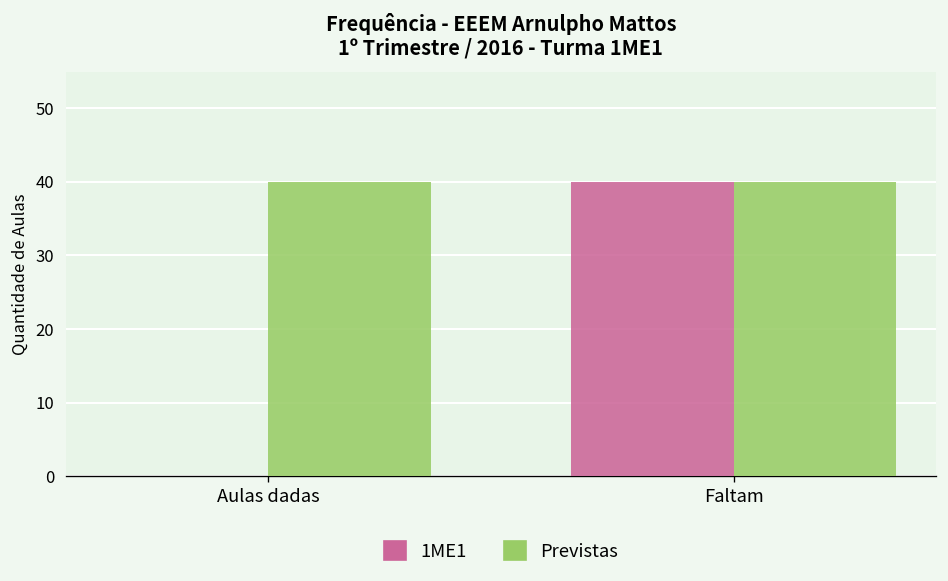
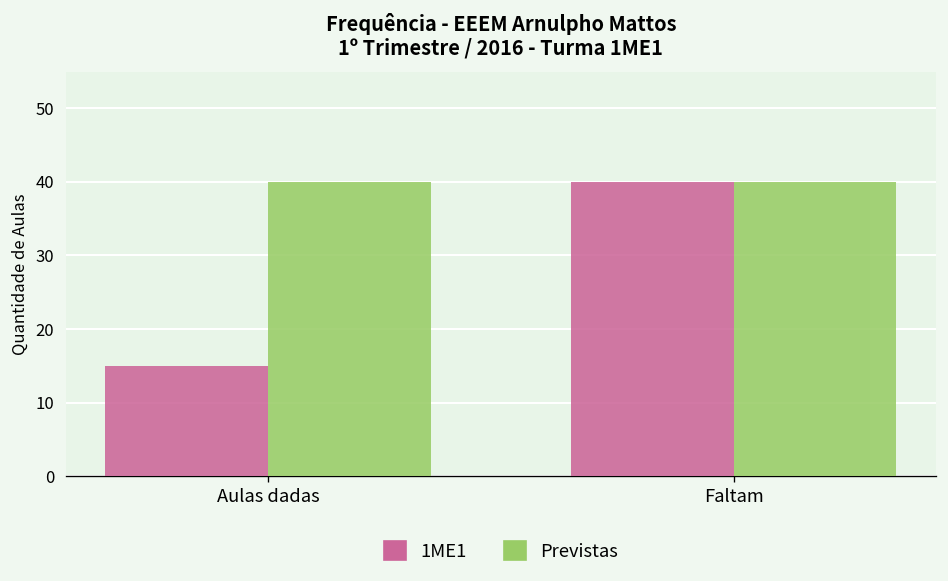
  {
    "1ME1": {
-     "Aulas dadas": 0,
+     "Aulas dadas": 15,
      "Faltam": 40
    },
    "Previstas": {
      "Aulas dadas": 40,
      "Faltam": 40
    }
  }
